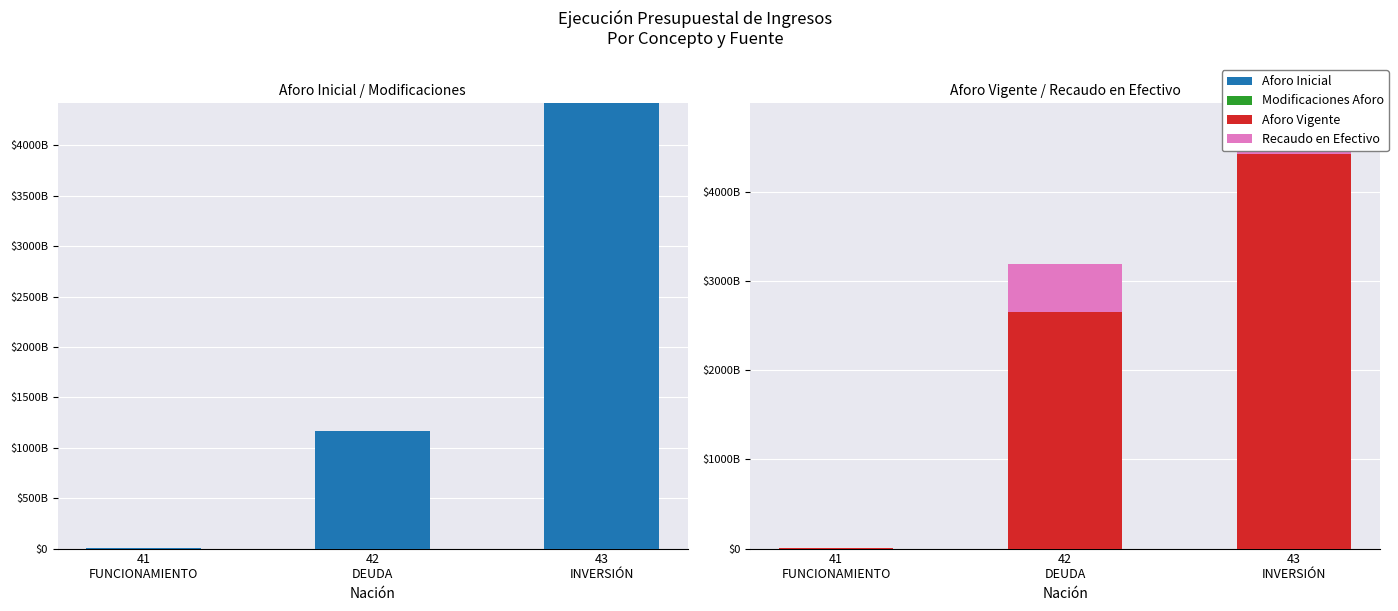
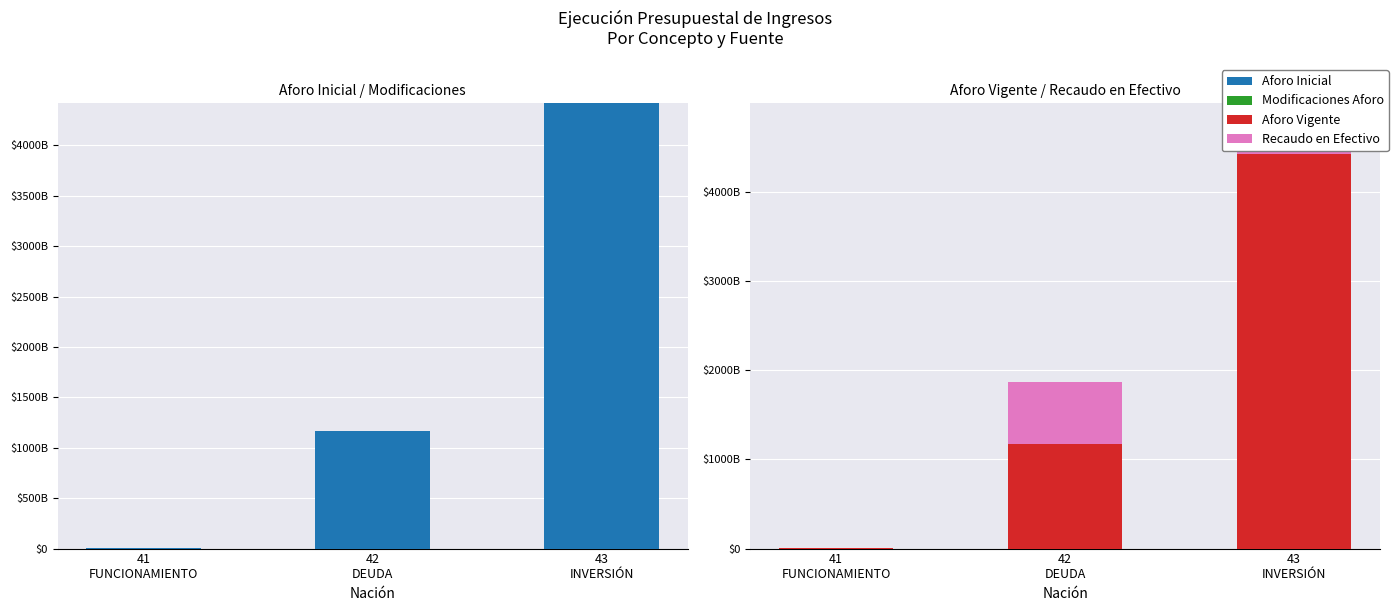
  {
    "Aforo Inicial / Modificaciones": {
      "42 DEUDA": "$1170000000000",
      "43 INVERSIÓN": "$4420000000000"
    },
    "Aforo Vigente / Recaudo en Efectivo": {
      "Aforo Vigente": {
-       "42 DEUDA": "$2700000000000",
+       "42 DEUDA": "$1200000000000",
        "43 INVERSIÓN": "$4400000000000"
      },
      "Recaudo en Efectivo": {
        "41 FUNCIONAMIENTO": "$0",
-       "42 DEUDA": "$500000000000"
+       "42 DEUDA": "$700000000000"
      }
    }
  }
